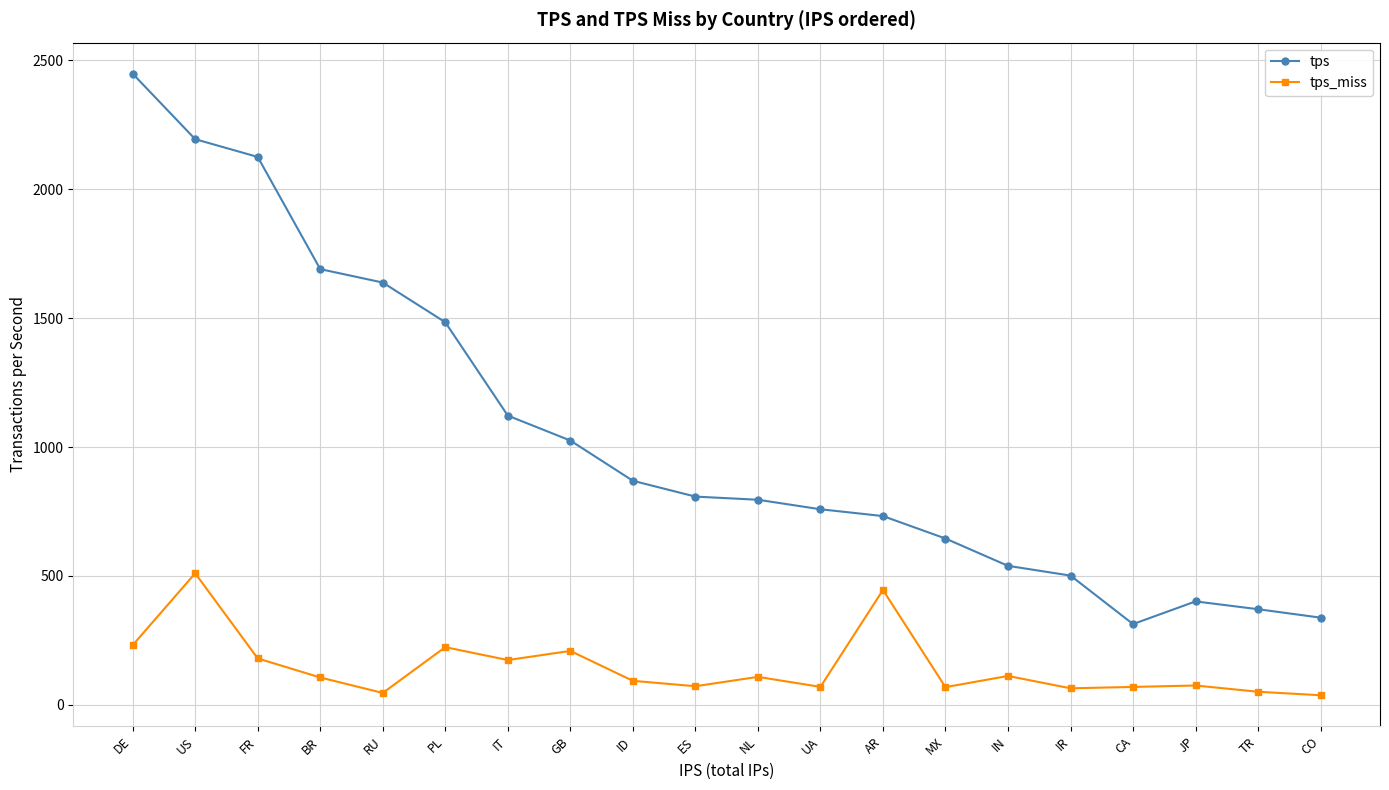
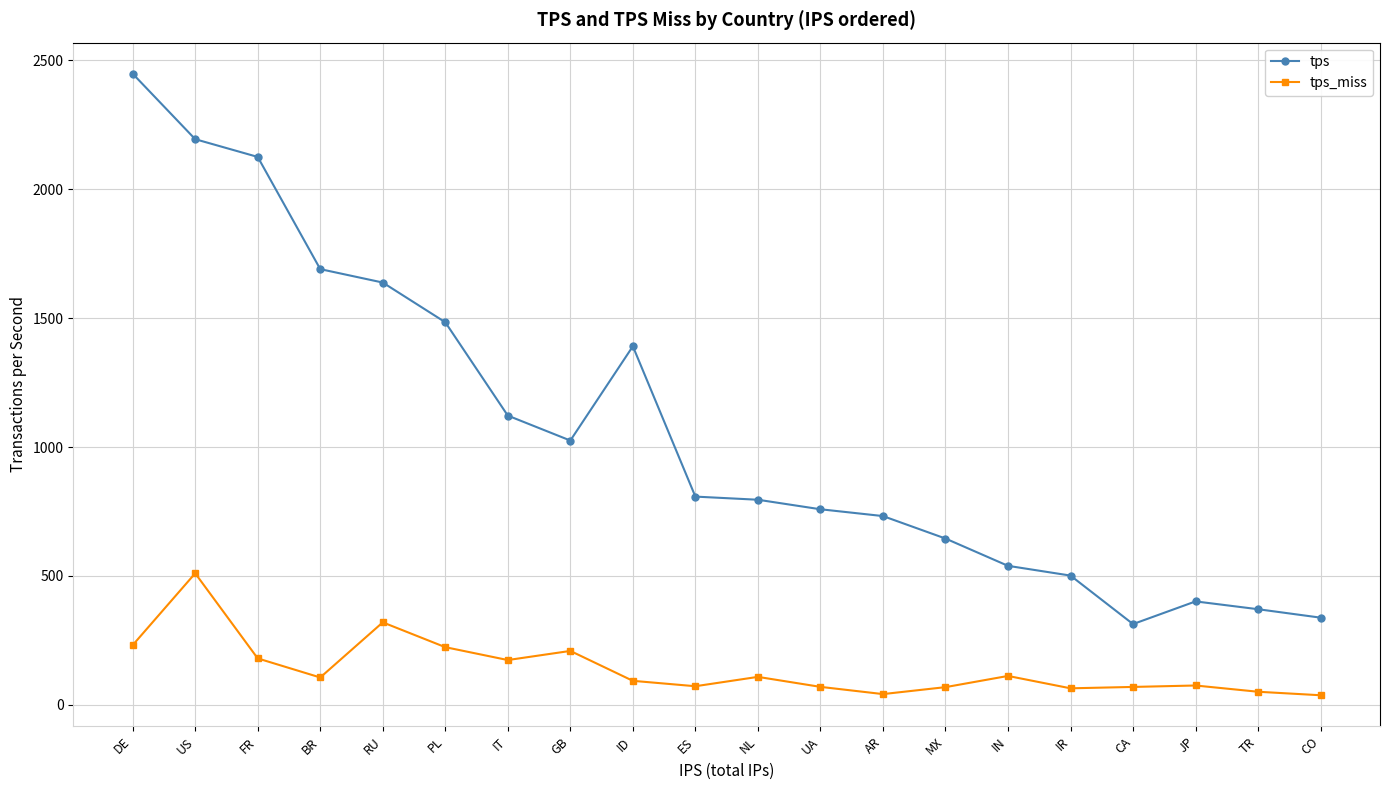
  {
    "tps": {
      "DE": 2450,
      "US": 2190,
      "FR": 2130,
      "BR": 1690,
      "RU": 1640,
      "PL": 1480,
      "IT": 1120,
      "GB": 1030,
-     "ID": 870,
+     "ID": 1390,
      "ES": 810,
      "NL": 800,
      "UA": 760,
      "AR": 730,
      "MX": 650,
      "IN": 540,
      "IR": 500,
      "CA": 310,
      "JP": 400,
      "TR": 370,
      "CO": 340
    },
    "tps_miss": {
      "DE": 230,
      "US": 510,
      "FR": 180,
      "BR": 110,
-     "RU": 50,
+     "RU": 320,
      "PL": 220,
      "IT": 170,
      "GB": 210,
      "ID": 90,
      "ES": 70,
      "NL": 110,
      "UA": 70,
-     "AR": 450,
+     "AR": 40,
      "MX": 70,
      "IN": 110,
      "IR": 60,
      "CA": 70,
      "JP": 80,
      "TR": 50,
      "CO": 40
    }
  }
